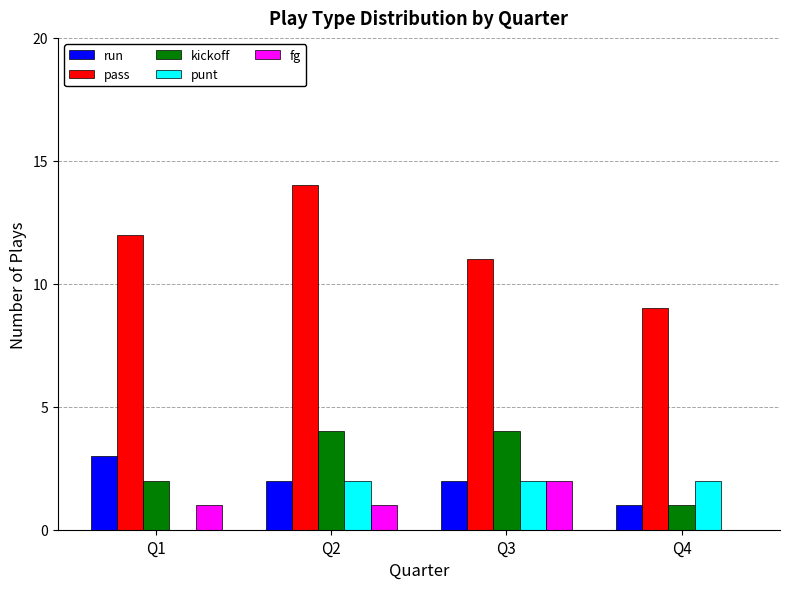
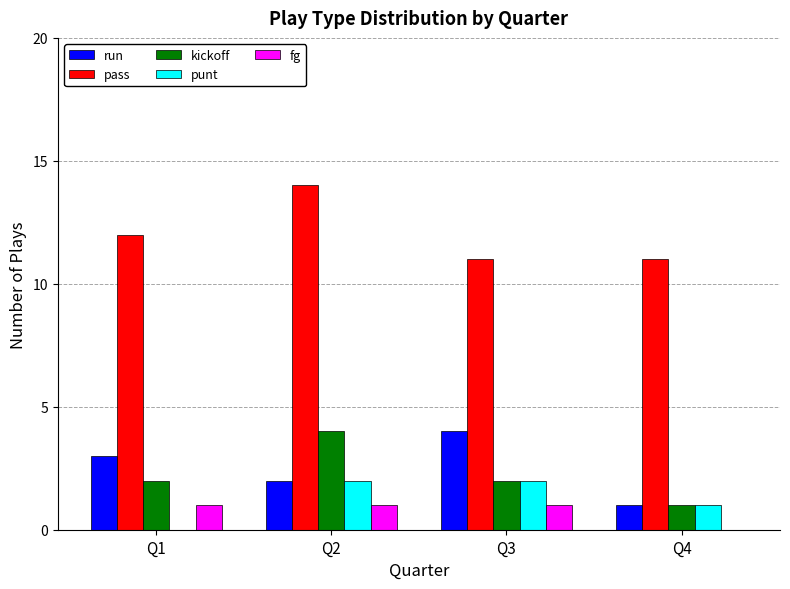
  {
    "run": {
      "Q1": 3,
      "Q2": 2,
-     "Q3": 2,
+     "Q3": 4,
      "Q4": 1
    },
    "pass": {
      "Q1": 12,
      "Q2": 14,
      "Q3": 11,
-     "Q4": 9
+     "Q4": 11
    },
    "kickoff": {
      "Q1": 2,
      "Q2": 4,
-     "Q3": 4,
+     "Q3": 2,
      "Q4": 1
    },
    "punt": {
      "Q1": 0,
      "Q2": 2,
      "Q3": 2,
-     "Q4": 2
+     "Q4": 1
    },
    "fg": {
      "Q1": 1,
      "Q2": 1,
-     "Q3": 2,
+     "Q3": 1,
      "Q4": 0
    }
  }
